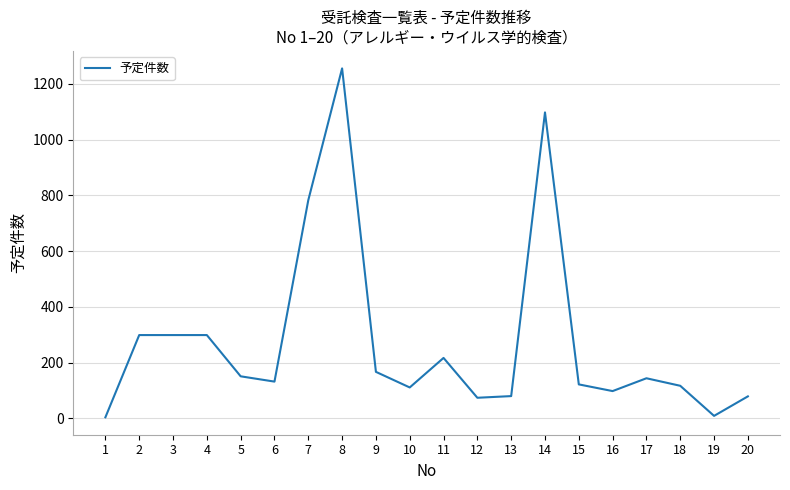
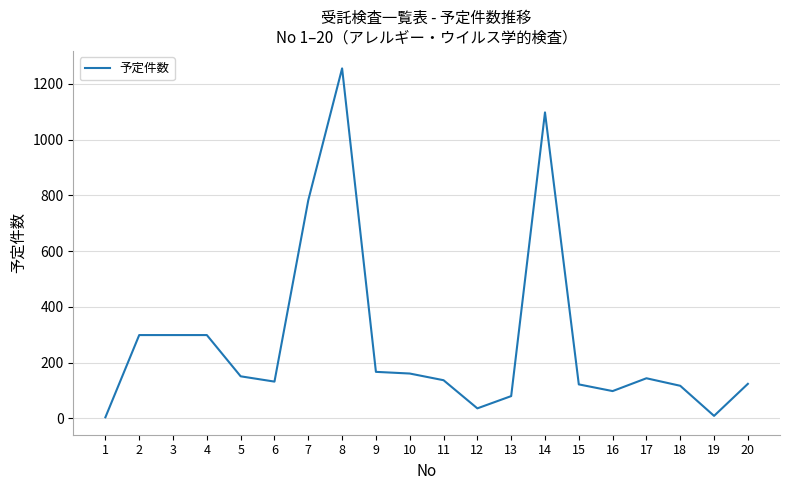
  {
    "1": 0,
    "2": 300,
    "3": 300,
    "4": 300,
    "5": 150,
    "6": 130,
    "7": 780,
    "8": 1260,
    "9": 170,
-   "10": 110,
-   "11": 220,
-   "12": 70,
+   "10": 160,
+   "11": 140,
+   "12": 40,
    "13": 80,
    "14": 1100,
    "15": 120,
    "16": 100,
    "17": 140,
    "18": 120,
    "19": 10,
-   "20": 80
+   "20": 120
  }
